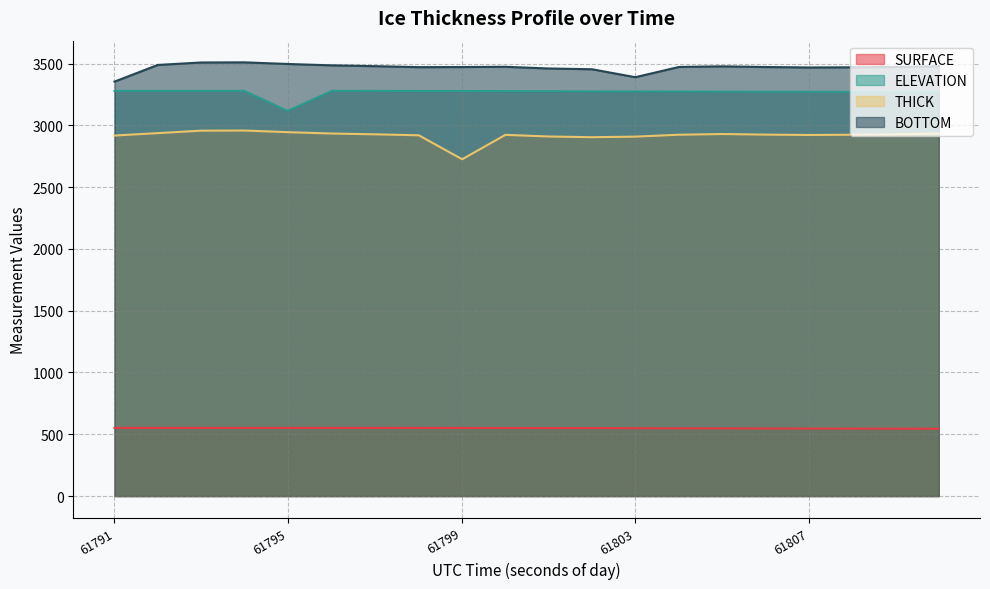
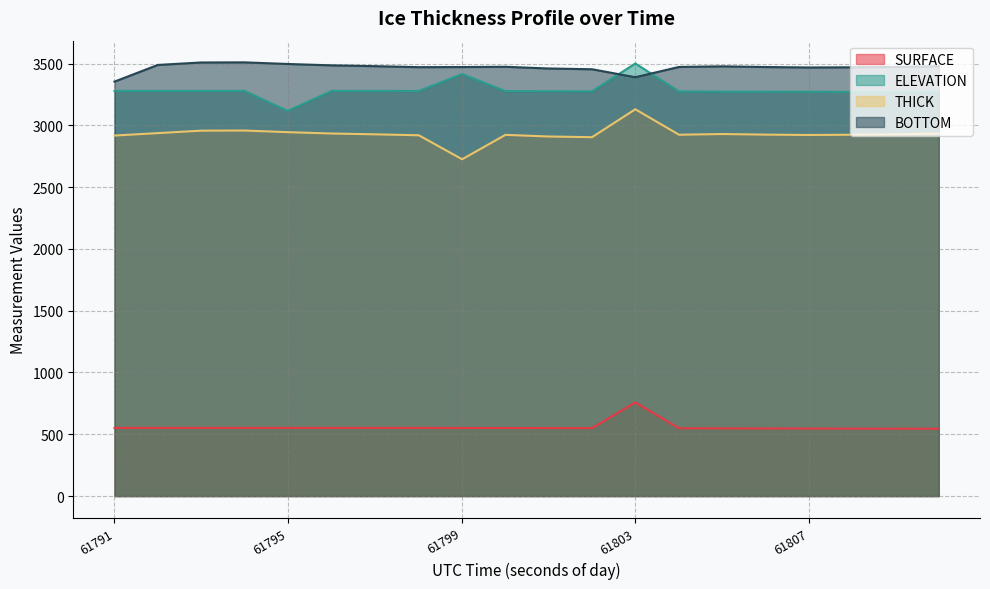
  {
    "SURFACE": {
      "61791": 550,
      "61795": 550,
      "61799": 550,
-     "61803": 550,
+     "61803": 760,
      "61807": 550
    },
    "ELEVATION": {
      "61791": 3280,
      "61795": 3120,
-     "61799": 3280,
-     "61803": 3270,
+     "61799": 3420,
+     "61803": 3500,
      "61807": 3270
    },
    "THICK": {
      "61791": 2920,
      "61795": 2940,
      "61799": 2730,
-     "61803": 2910,
+     "61803": 3130,
      "61807": 2920
    },
    "BOTTOM": {
      "61791": 3350,
      "61795": 3500,
      "61799": 3470,
      "61803": 3390,
      "61807": 3470
    }
  }
